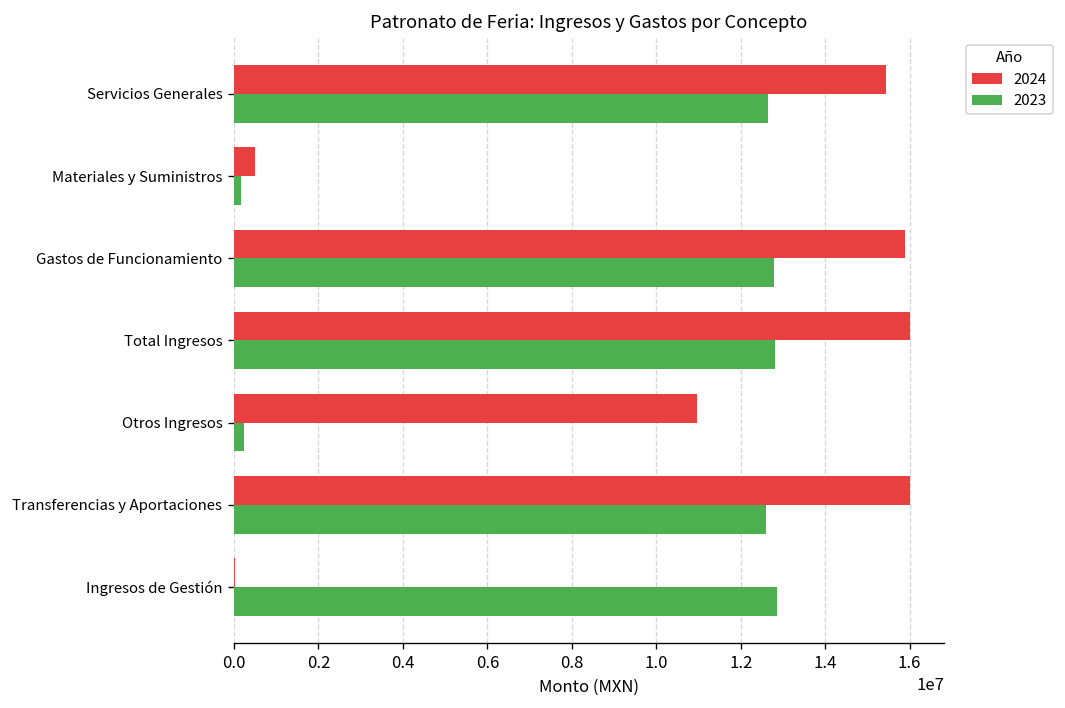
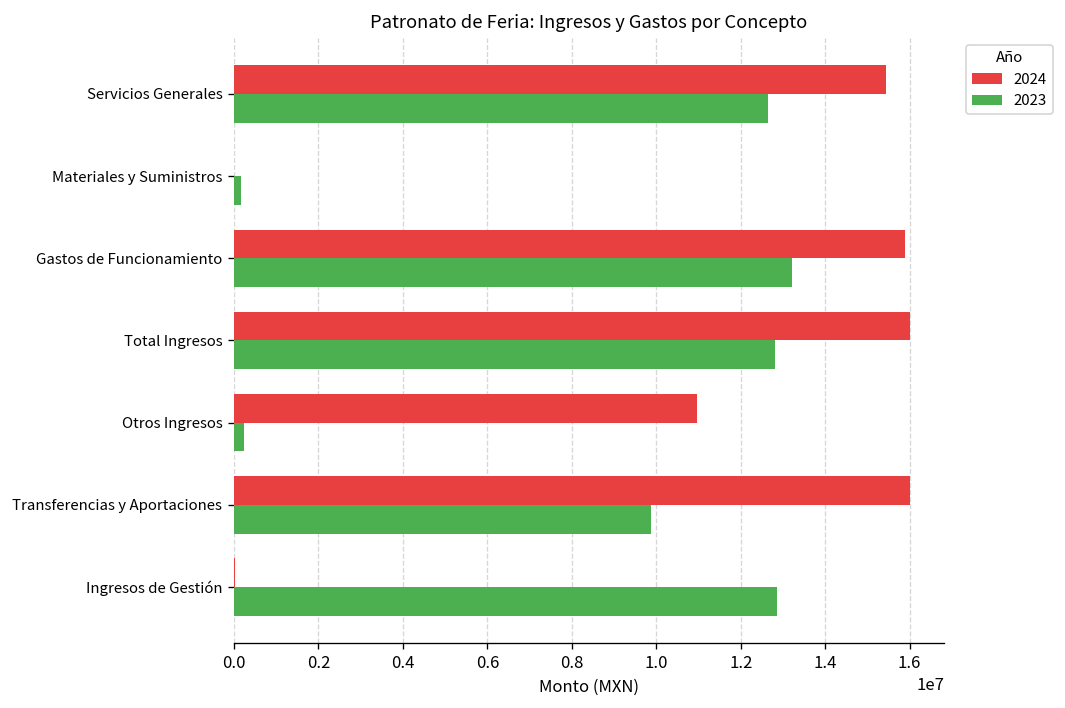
  {
    "2024": {
      "Servicios Generales": 15400000,
-     "Materiales y Suministros": 500000,
+     "Materiales y Suministros": 0,
      "Gastos de Funcionamiento": 15900000,
      "Total Ingresos": 16000000,
      "Otros Ingresos": 11000000,
      "Transferencias y Aportaciones": 16000000
    },
    "2023": {
      "Servicios Generales": 12600000,
      "Materiales y Suministros": 200000,
-     "Gastos de Funcionamiento": 12800000,
+     "Gastos de Funcionamiento": 13200000,
      "Total Ingresos": 12800000,
      "Otros Ingresos": 200000,
-     "Transferencias y Aportaciones": 12600000,
+     "Transferencias y Aportaciones": 9900000,
      "Ingresos de Gestión": 12900000
    }
  }
